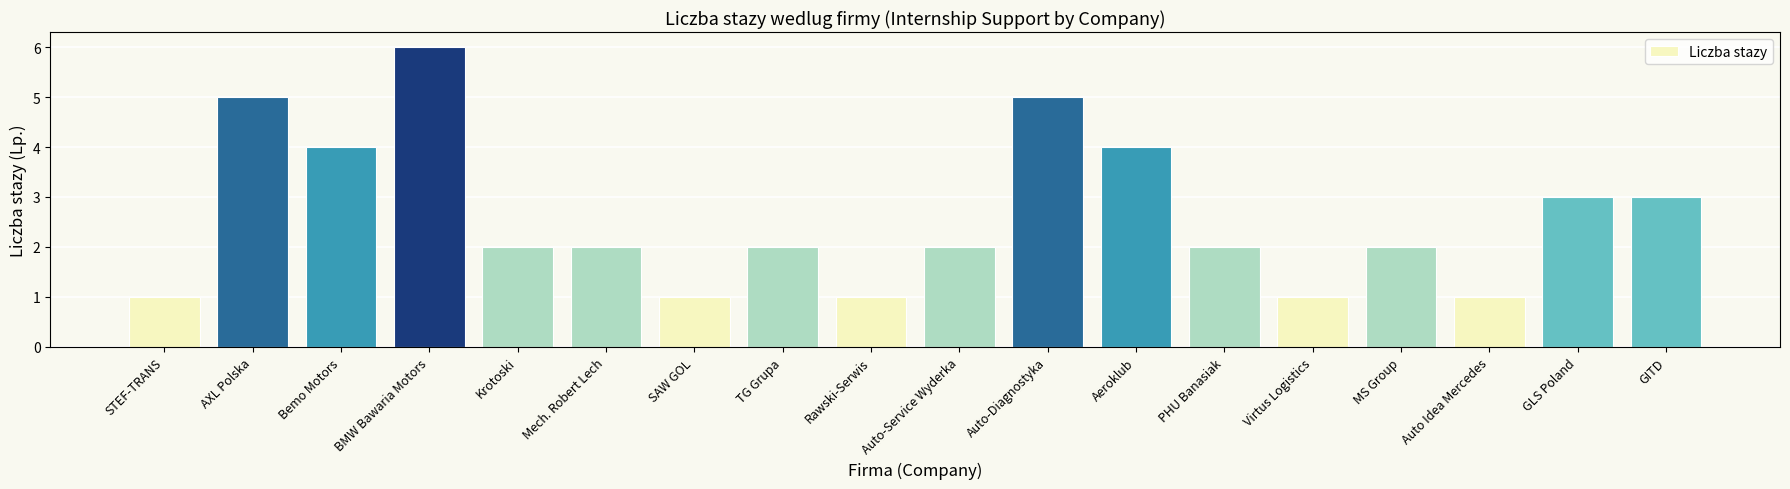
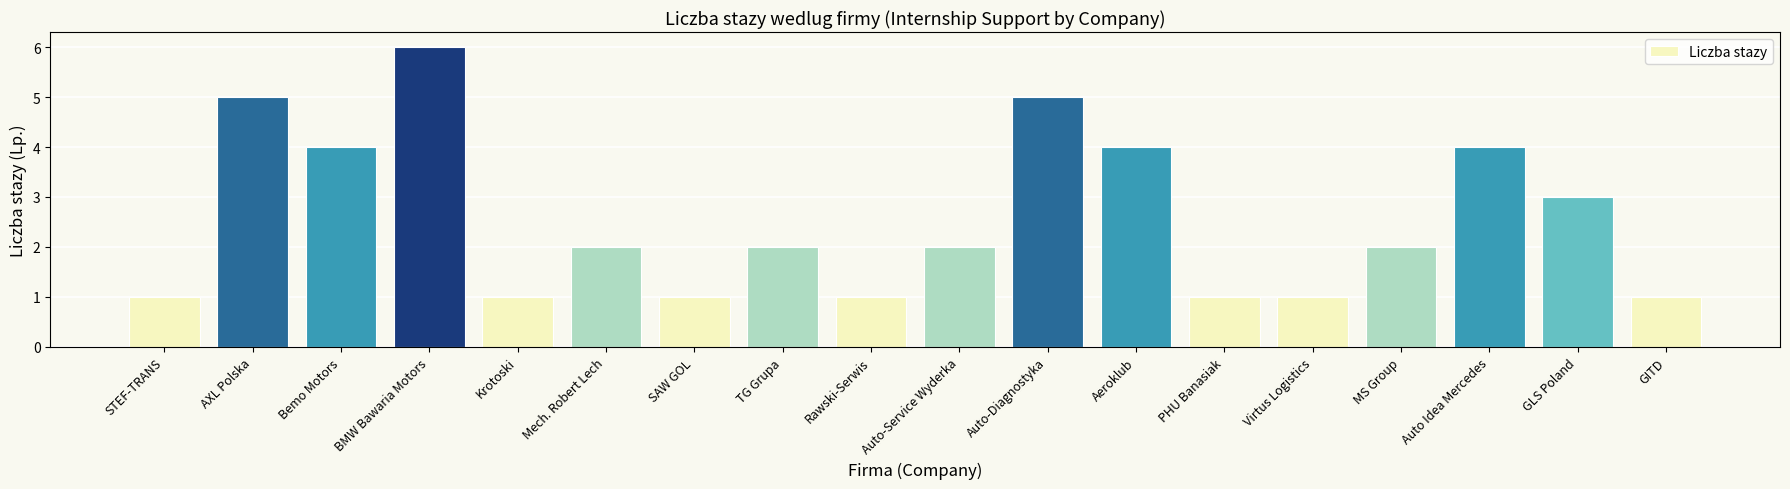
  {
    "STEF-TRANS": 1,
    "AXL Polska": 5,
    "Bemo Motors": 4,
    "BMW Bawaria Motors": 6,
-   "Krotoski": 2,
+   "Krotoski": 1,
    "Mech. Robert Lech": 2,
    "SAW GOL": 1,
    "TG Grupa": 2,
    "Rawski-Serwis": 1,
    "Auto-Service Wyderka": 2,
    "Auto-Diagnostyka": 5,
    "Aeroklub": 4,
-   "PHU Banasiak": 2,
+   "PHU Banasiak": 1,
    "Virtus Logistics": 1,
    "MS Group": 2,
-   "Auto Idea Mercedes": 1,
+   "Auto Idea Mercedes": 4,
    "GLS Poland": 3,
-   "GITD": 3
+   "GITD": 1
  }
